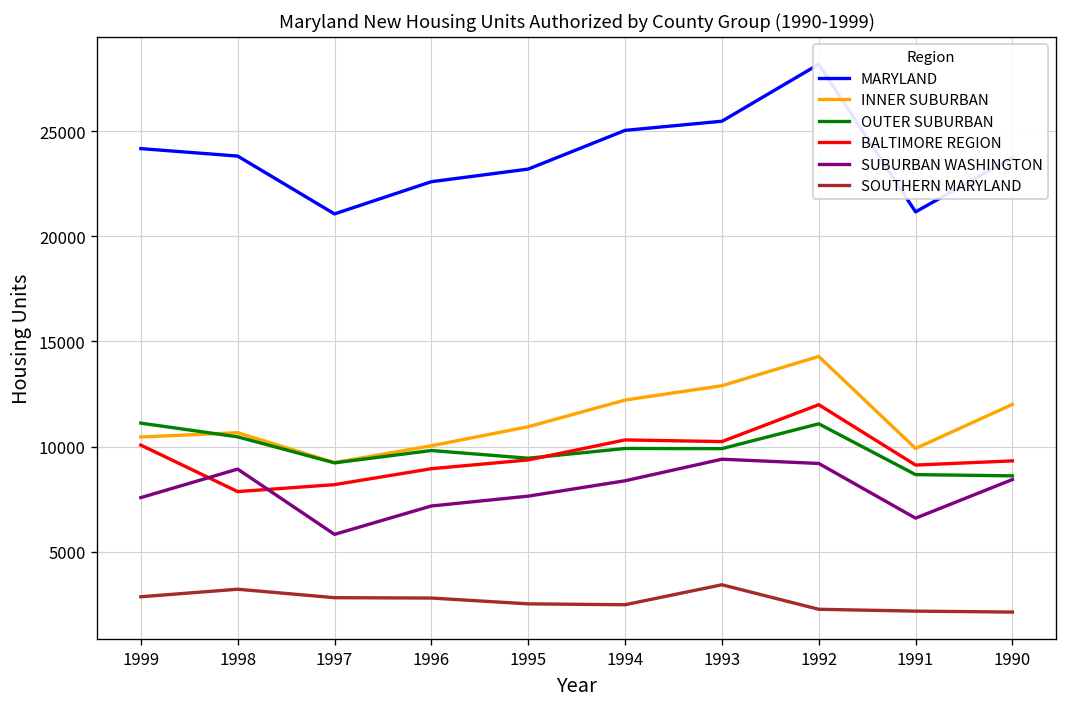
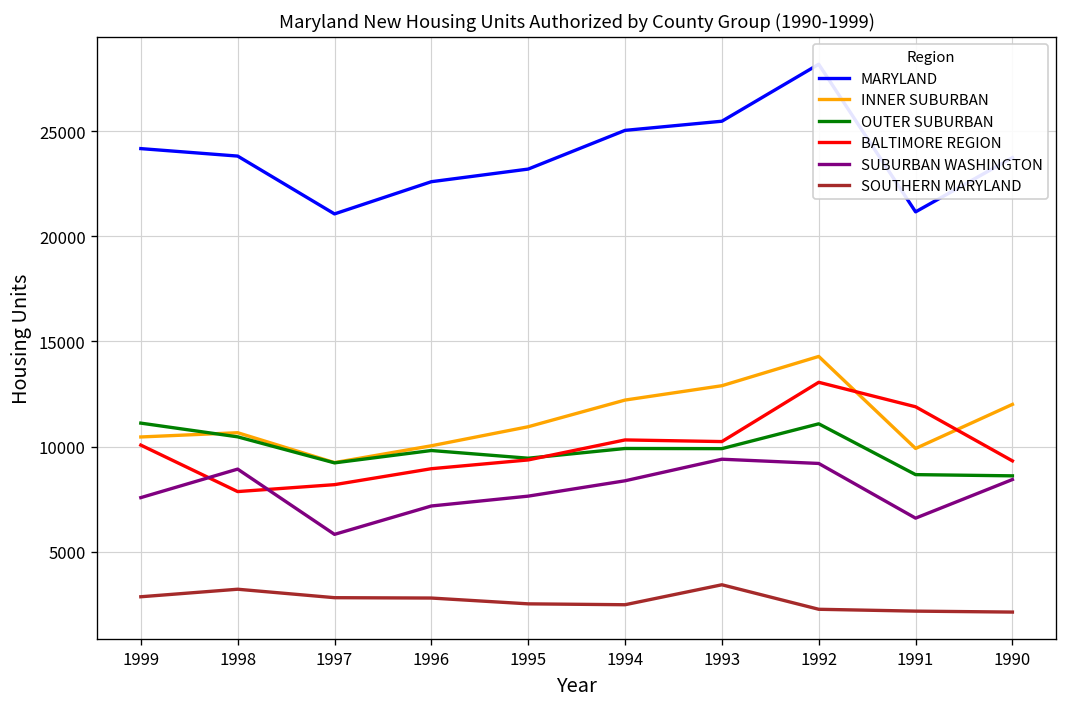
  {
    "MARYLAND": {
      "1999": 24200,
      "1998": 23800,
      "1997": 21100,
      "1996": 22600,
      "1995": 23200,
      "1994": 25000,
      "1993": 25500,
      "1991": 21200
    },
    "INNER SUBURBAN": {
      "1999": 10500,
      "1998": 10700,
      "1996": 10000,
      "1995": 10900,
      "1994": 12200,
      "1993": 12900,
      "1992": 14300,
      "1991": 9900,
      "1990": 12000
    },
    "OUTER SUBURBAN": {
      "1999": 11100,
      "1998": 10500,
      "1996": 9800,
      "1994": 9900,
      "1993": 9900,
      "1992": 11100,
      "1991": 8700,
      "1990": 8600
    },
    "BALTIMORE REGION": {
      "1999": 10100,
      "1998": 7900,
      "1997": 8200,
      "1996": 9000,
      "1994": 10300,
      "1993": 10200,
-     "1992": 12000,
-     "1991": 9100,
+     "1992": 13100,
+     "1991": 11900,
      "1990": 9300
    },
    "SUBURBAN WASHINGTON": {
      "1999": 7600,
      "1998": 8900,
      "1997": 5800,
      "1996": 7200,
      "1995": 7600,
      "1994": 8400,
      "1993": 9400,
      "1992": 9200,
      "1991": 6600,
      "1990": 8400
    },
    "SOUTHERN MARYLAND": {
      "1999": 2900,
      "1998": 3200,
      "1997": 2800,
      "1996": 2800,
      "1995": 2500,
      "1994": 2500,
      "1993": 3400,
      "1992": 2300,
      "1991": 2200,
      "1990": 2100
    }
  }
